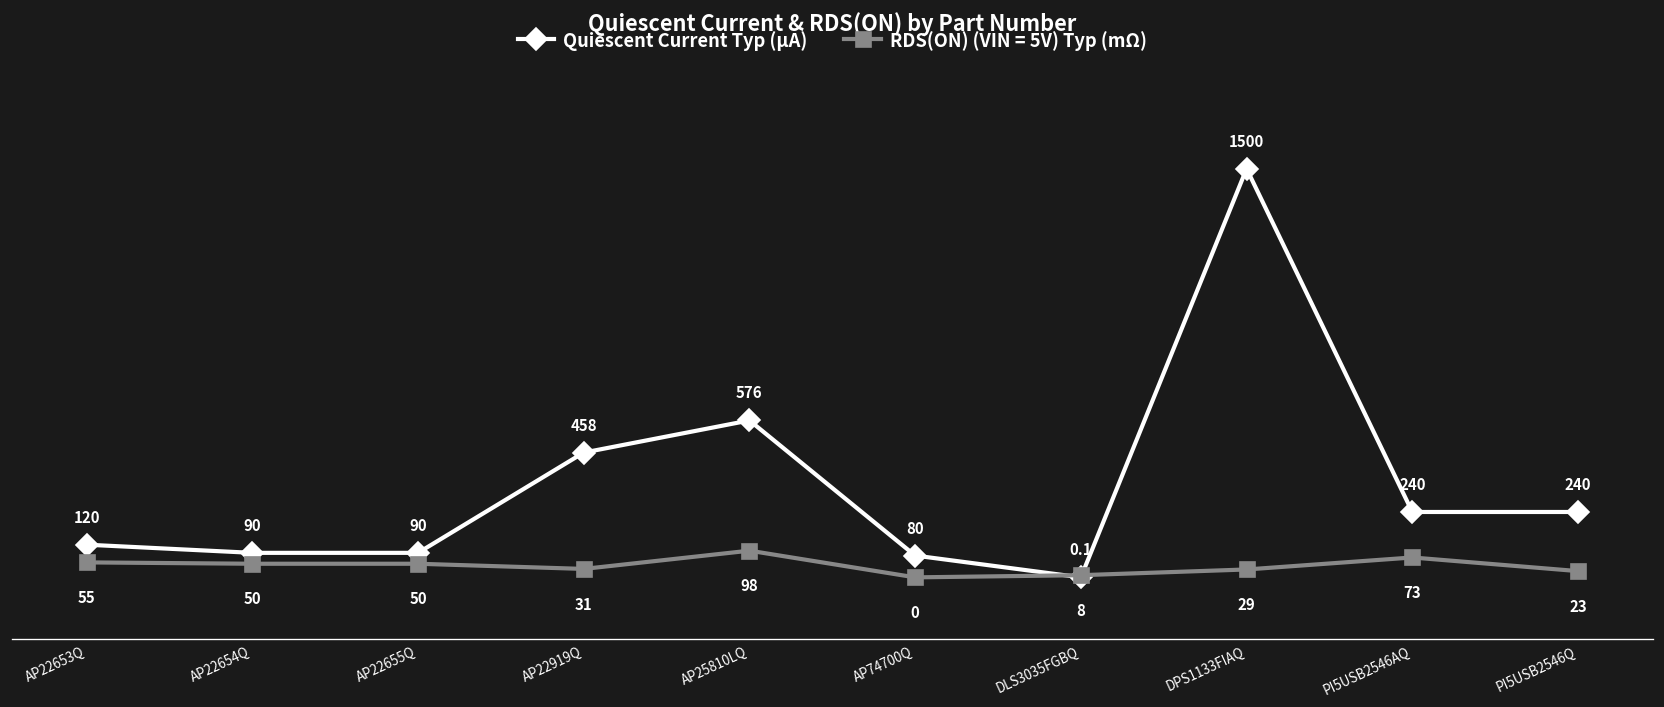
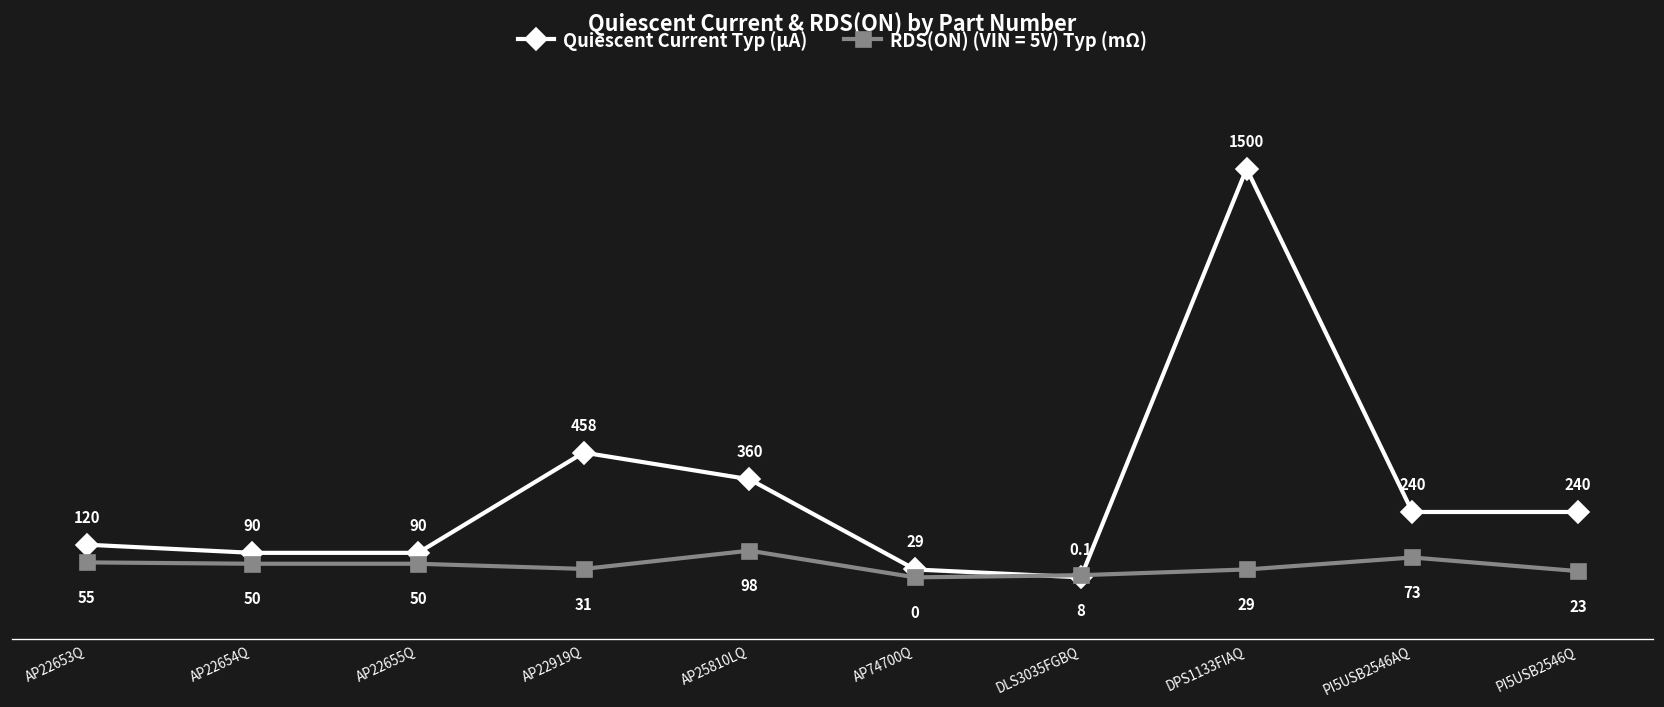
  {
    "Quiescent Current Typ (µA)": {
      "AP22653Q": 120,
      "AP22654Q": 90,
      "AP22655Q": 90,
      "AP22919Q": 458,
-     "AP25810LQ": 576,
-     "AP74700Q": 80,
+     "AP25810LQ": 360,
+     "AP74700Q": 29,
      "DPS1133FIAQ": 1500,
      "PI5USB2546AQ": 240,
      "PI5USB2546Q": 240
    },
    "RDS(ON) (VIN = 5V) Typ (mΩ)": {
      "AP22653Q": 55,
      "AP22654Q": 50,
      "AP22655Q": 50,
      "AP22919Q": 31,
      "AP25810LQ": 98,
      "AP74700Q": 0,
      "DPS1133FIAQ": 29,
      "PI5USB2546AQ": 73,
      "PI5USB2546Q": 23
    }
  }
